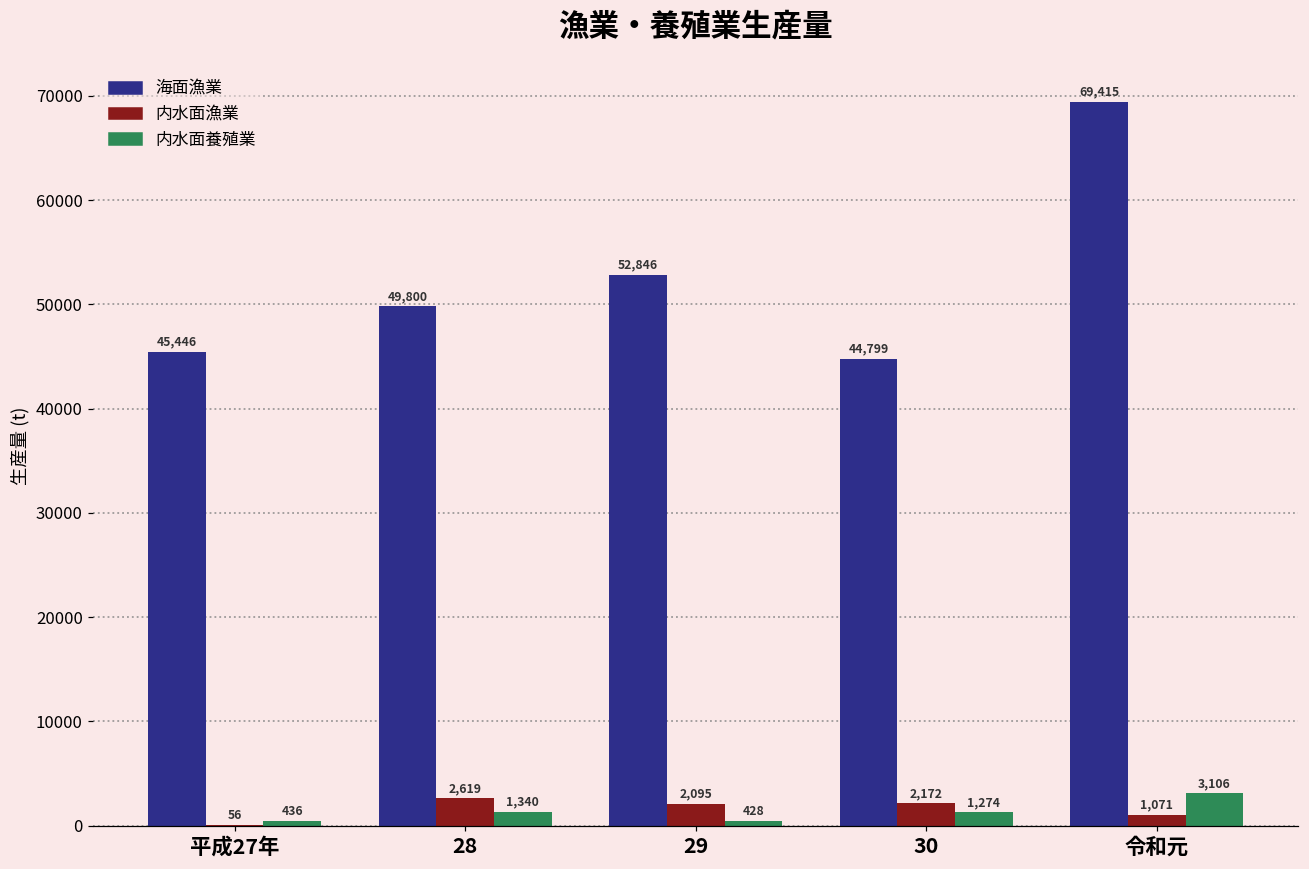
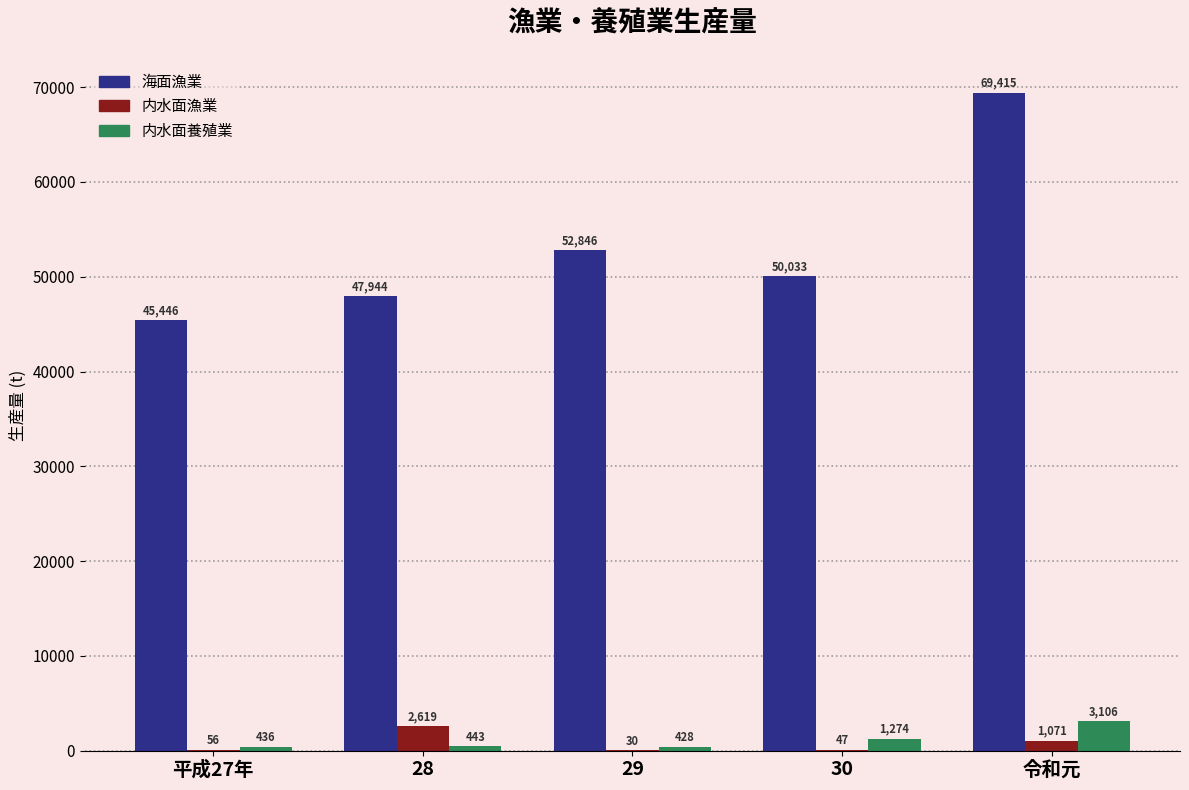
  {
    "海面漁業": {
      "平成27年": "45,446",
-     "28": "49,800",
+     "28": "47,944",
      "29": "52,846",
-     "30": "44,799",
+     "30": "50,033",
      "令和元": "69,415"
    },
    "内水面漁業": {
      "平成27年": "56",
      "28": "2,619",
-     "29": "2,095",
-     "30": "2,172",
+     "29": "30",
+     "30": "47",
      "令和元": "1,071"
    },
    "内水面養殖業": {
      "平成27年": "436",
-     "28": "1,340",
+     "28": "443",
      "29": "428",
      "30": "1,274",
      "令和元": "3,106"
    }
  }
